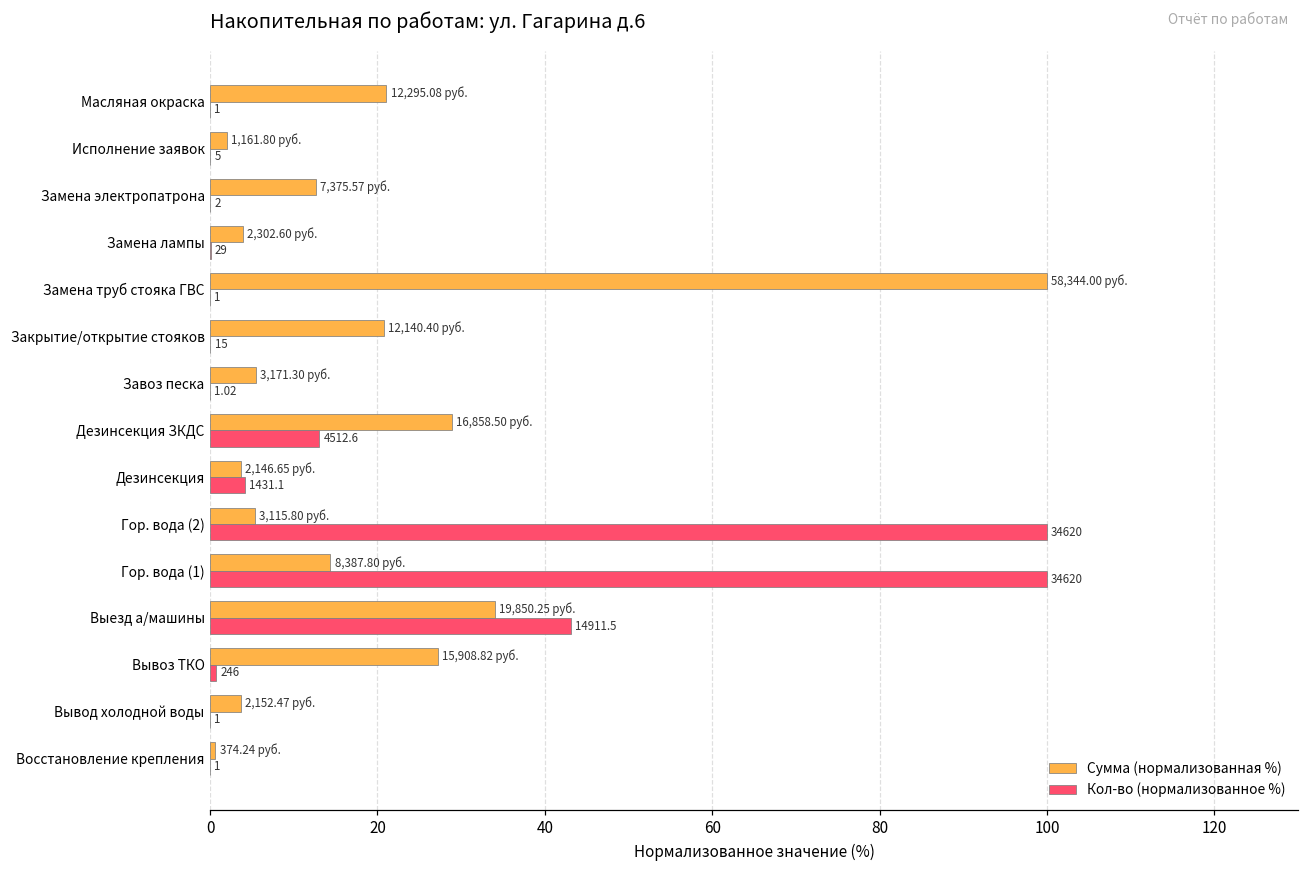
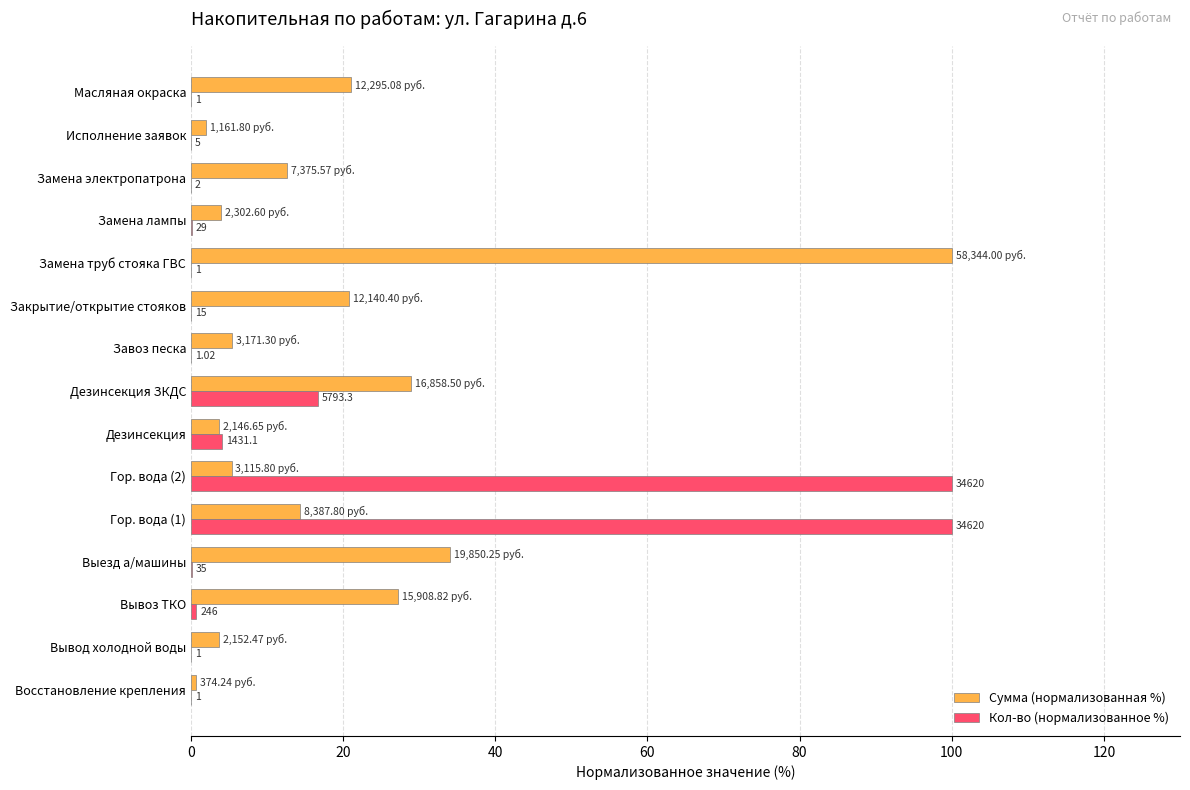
  {
    "Сумма (нормализованная %)": {
      "Восстановление крепления": 1
    },
    "Кол-во (нормализованное %)": {
-     "Дезинсекция ЗКДС": 4512.6,
-     "Выезд а/машины": 14911.5
+     "Дезинсекция ЗКДС": 5793.3,
+     "Выезд а/машины": 35
    }
  }
